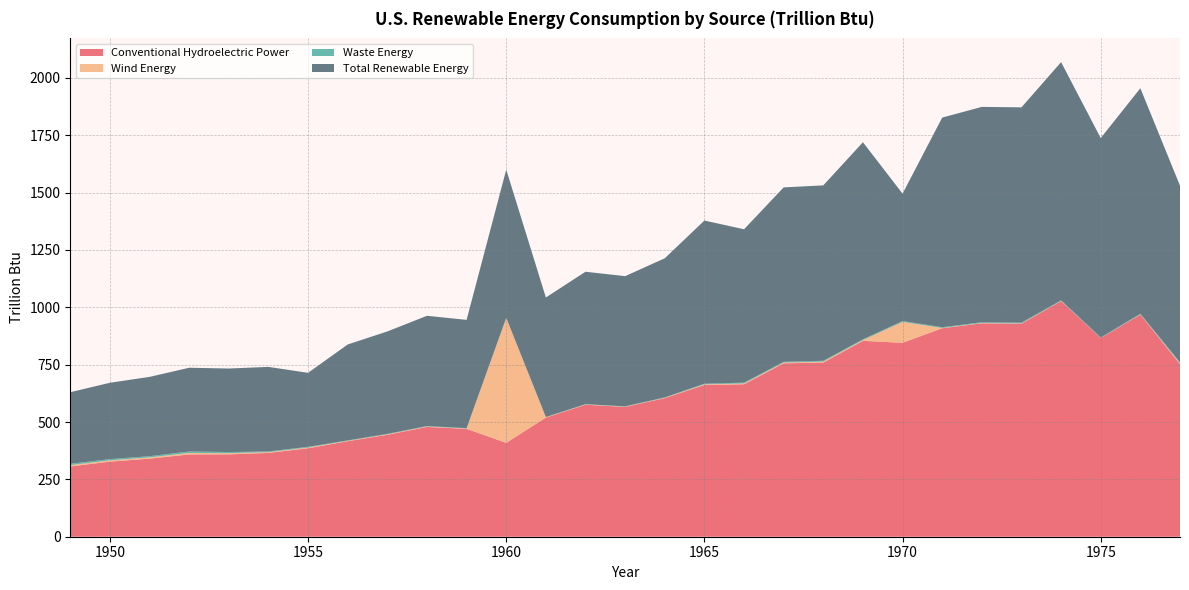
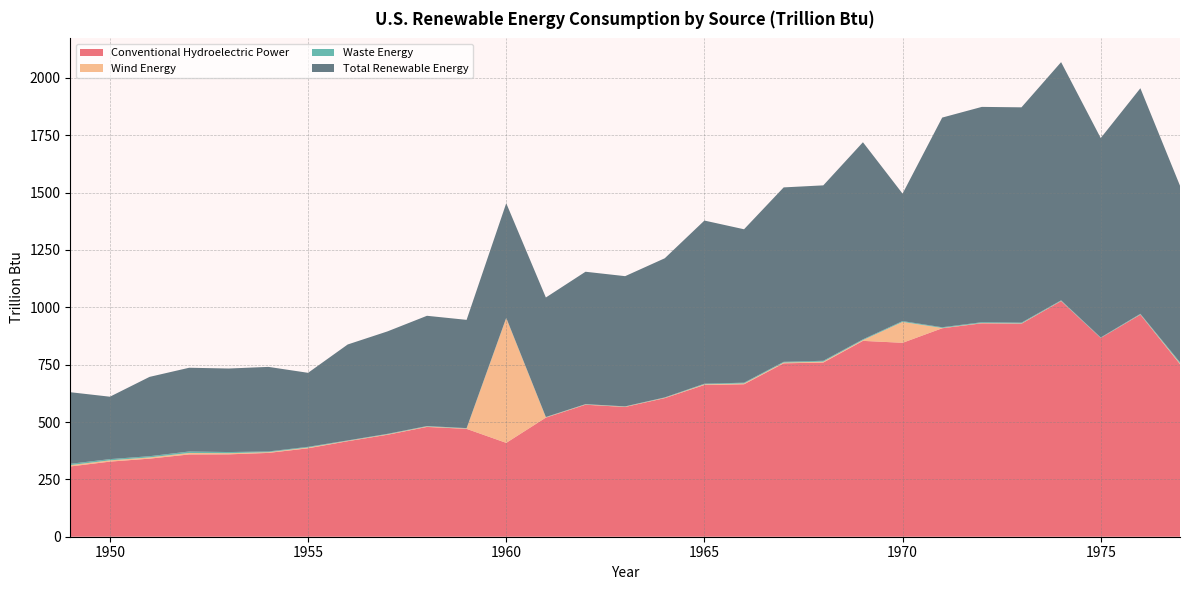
  {
    "Conventional Hydroelectric Power": {
      "1960": 410,
      "1970": 850
    },
    "Total Renewable Energy": {
-     "1950": 330,
+     "1950": 270,
      "1955": 320,
-     "1960": 650,
+     "1960": 500,
      "1965": 710,
      "1970": 560,
      "1975": 870
    }
  }
